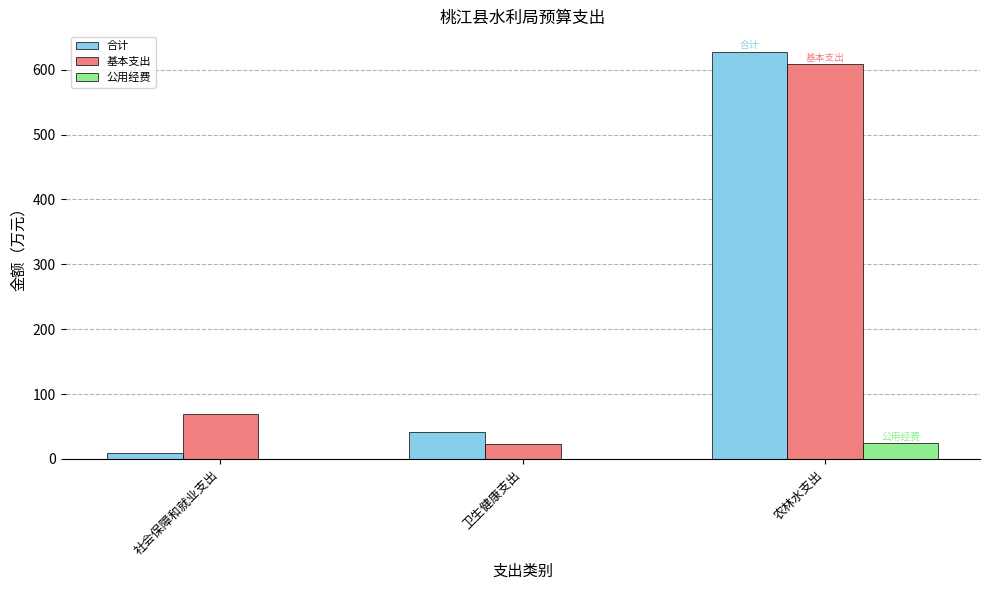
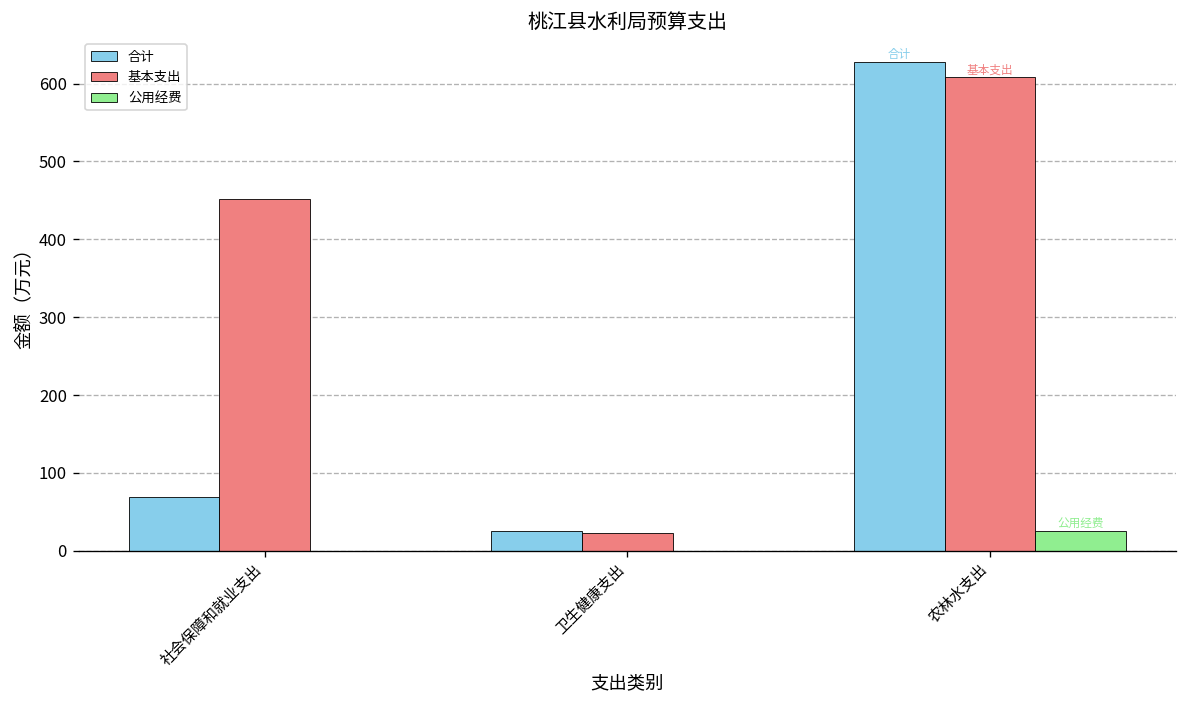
  {
    "合计": {
-     "社会保障和就业支出": 10,
-     "卫生健康支出": 40,
+     "社会保障和就业支出": 70,
+     "卫生健康支出": 30,
      "农林水支出": 630
    },
    "基本支出": {
-     "社会保障和就业支出": 70,
+     "社会保障和就业支出": 450,
      "卫生健康支出": 20,
      "农林水支出": 610
    },
    "公用经费": {
      "社会保障和就业支出": 0,
      "卫生健康支出": 0,
      "农林水支出": 30
    }
  }
